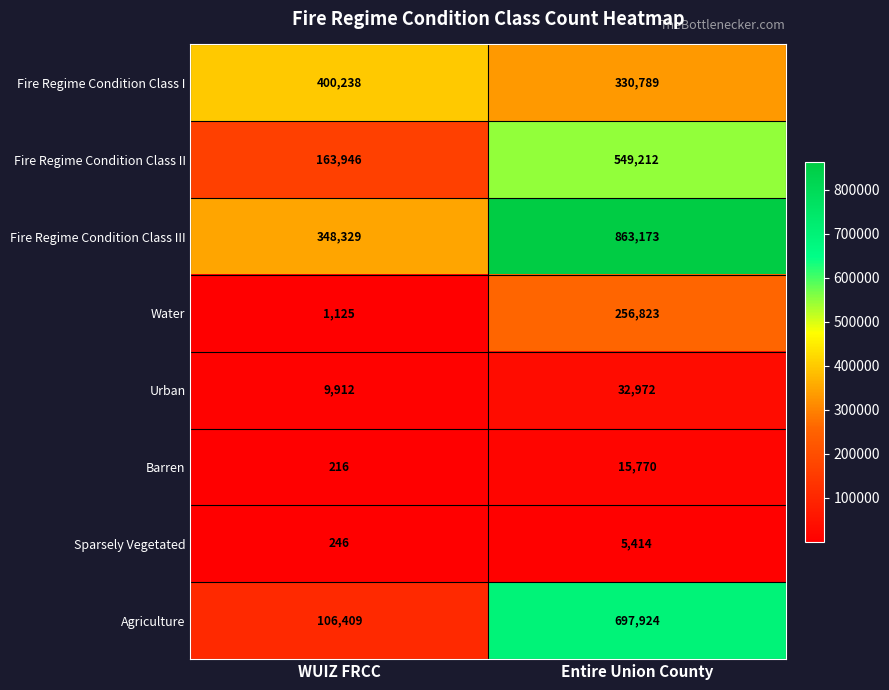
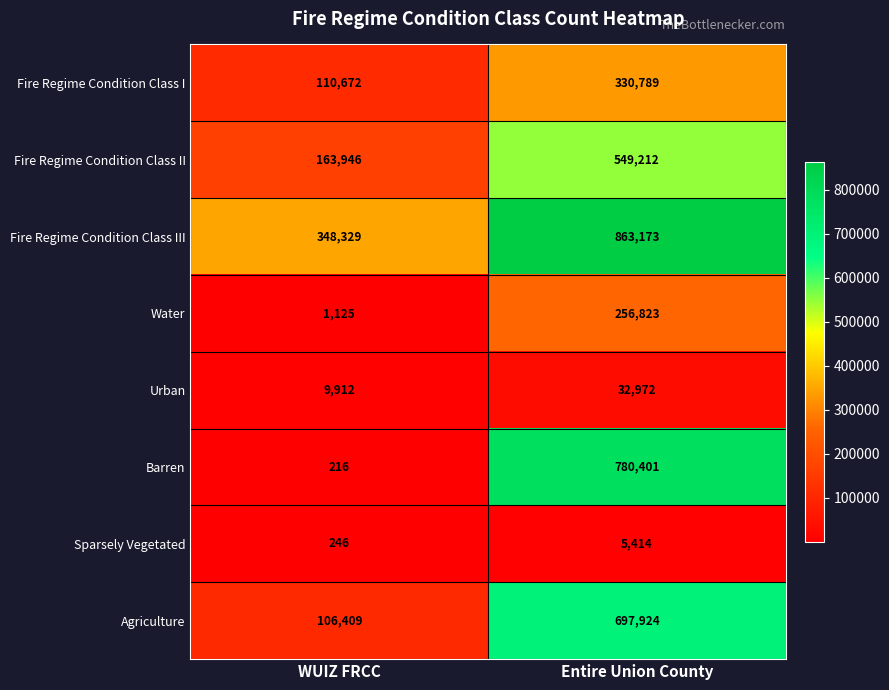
  {
    "Fire Regime Condition Class I": {
-     "WUIZ FRCC": "400,238",
+     "WUIZ FRCC": "110,672",
      "Entire Union County": "330,789"
    },
    "Fire Regime Condition Class II": {
      "WUIZ FRCC": "163,946",
      "Entire Union County": "549,212"
    },
    "Fire Regime Condition Class III": {
      "WUIZ FRCC": "348,329",
      "Entire Union County": "863,173"
    },
    "Water": {
      "WUIZ FRCC": "1,125",
      "Entire Union County": "256,823"
    },
    "Urban": {
      "WUIZ FRCC": "9,912",
      "Entire Union County": "32,972"
    },
    "Barren": {
      "WUIZ FRCC": "216",
-     "Entire Union County": "15,770"
+     "Entire Union County": "780,401"
    },
    "Sparsely Vegetated": {
      "WUIZ FRCC": "246",
      "Entire Union County": "5,414"
    },
    "Agriculture": {
      "WUIZ FRCC": "106,409",
      "Entire Union County": "697,924"
    }
  }
